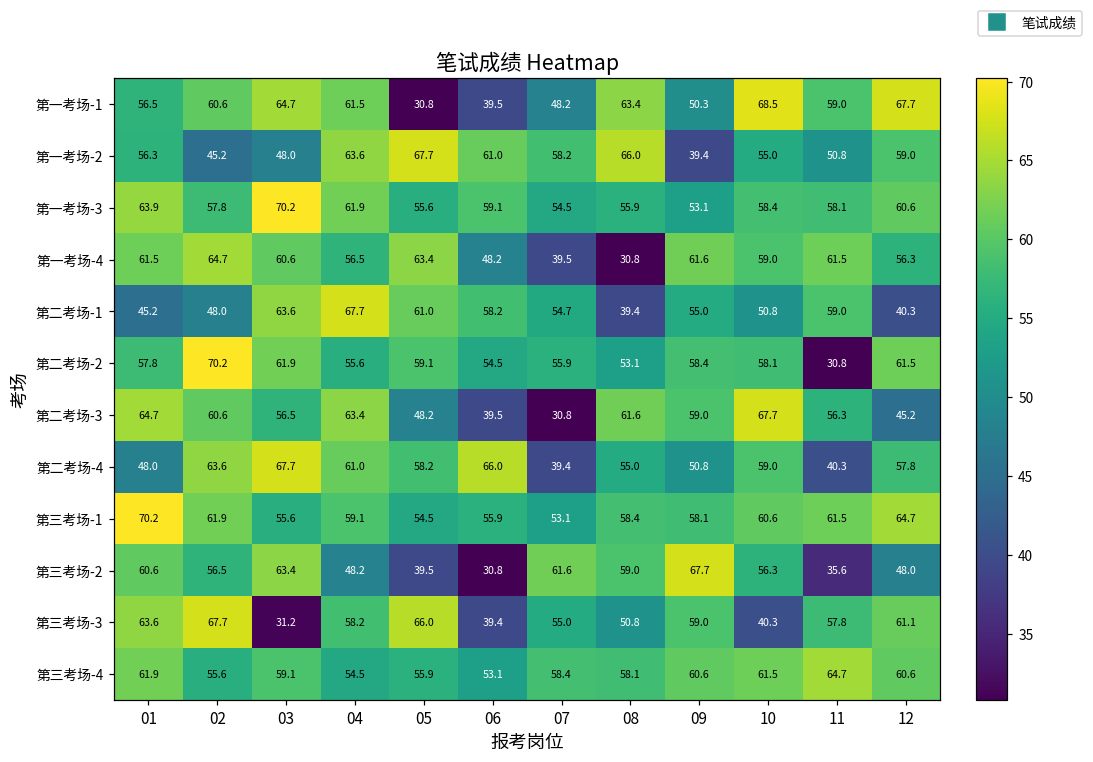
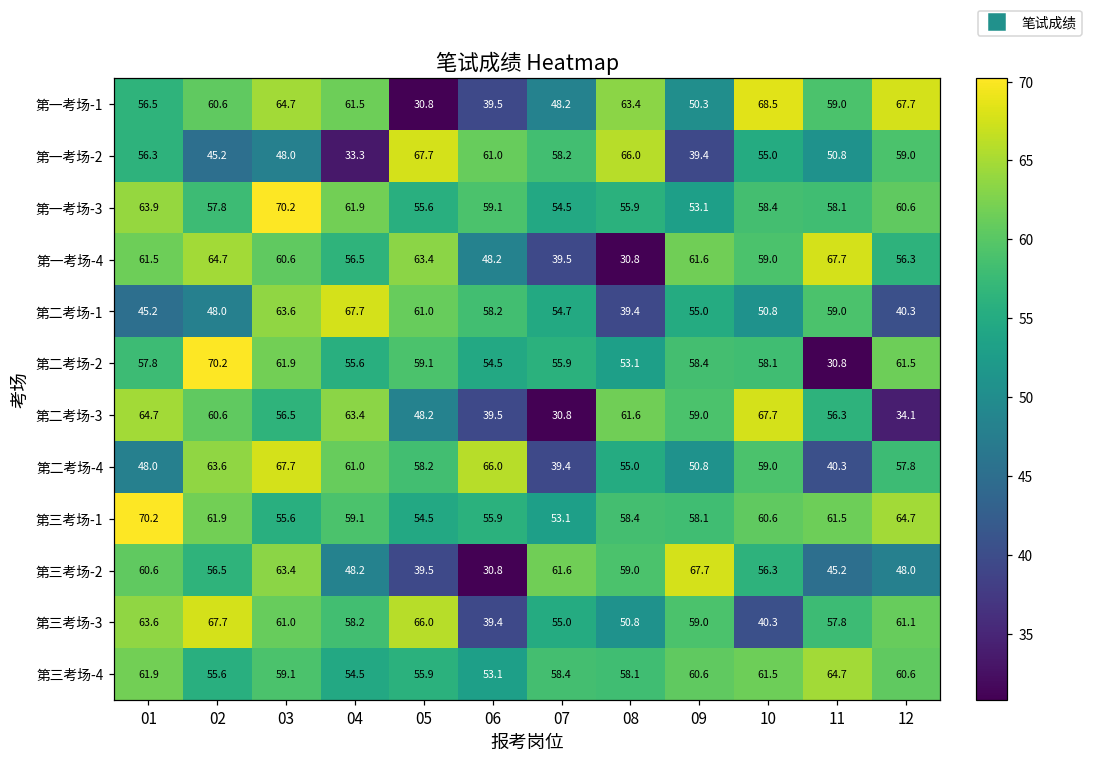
  {
    "第一考场-1": {
      "01": 56.5,
      "02": 60.6,
      "03": 64.7,
      "04": 61.5,
      "05": 30.8,
      "06": 39.5,
      "07": 48.2,
      "08": 63.4,
      "09": 50.3,
      "10": 68.5,
      "11": 59.0,
      "12": 67.7
    },
    "第一考场-2": {
      "01": 56.3,
      "02": 45.2,
      "03": 48.0,
-     "04": 63.6,
+     "04": 33.3,
      "05": 67.7,
      "06": 61.0,
      "07": 58.2,
      "08": 66.0,
      "09": 39.4,
      "10": 55.0,
      "11": 50.8,
      "12": 59.0
    },
    "第一考场-3": {
      "01": 63.9,
      "02": 57.8,
      "03": 70.2,
      "04": 61.9,
      "05": 55.6,
      "06": 59.1,
      "07": 54.5,
      "08": 55.9,
      "09": 53.1,
      "10": 58.4,
      "11": 58.1,
      "12": 60.6
    },
    "第一考场-4": {
      "01": 61.5,
      "02": 64.7,
      "03": 60.6,
      "04": 56.5,
      "05": 63.4,
      "06": 48.2,
      "07": 39.5,
      "08": 30.8,
      "09": 61.6,
      "10": 59.0,
-     "11": 61.5,
+     "11": 67.7,
      "12": 56.3
    },
    "第二考场-1": {
      "01": 45.2,
      "02": 48.0,
      "03": 63.6,
      "04": 67.7,
      "05": 61.0,
      "06": 58.2,
      "07": 54.7,
      "08": 39.4,
      "09": 55.0,
      "10": 50.8,
      "11": 59.0,
      "12": 40.3
    },
    "第二考场-2": {
      "01": 57.8,
      "02": 70.2,
      "03": 61.9,
      "04": 55.6,
      "05": 59.1,
      "06": 54.5,
      "07": 55.9,
      "08": 53.1,
      "09": 58.4,
      "10": 58.1,
      "11": 30.8,
      "12": 61.5
    },
    "第二考场-3": {
      "01": 64.7,
      "02": 60.6,
      "03": 56.5,
      "04": 63.4,
      "05": 48.2,
      "06": 39.5,
      "07": 30.8,
      "08": 61.6,
      "09": 59.0,
      "10": 67.7,
      "11": 56.3,
-     "12": 45.2
+     "12": 34.1
    },
    "第二考场-4": {
      "01": 48.0,
      "02": 63.6,
      "03": 67.7,
      "04": 61.0,
      "05": 58.2,
      "06": 66.0,
      "07": 39.4,
      "08": 55.0,
      "09": 50.8,
      "10": 59.0,
      "11": 40.3,
      "12": 57.8
    },
    "第三考场-1": {
      "01": 70.2,
      "02": 61.9,
      "03": 55.6,
      "04": 59.1,
      "05": 54.5,
      "06": 55.9,
      "07": 53.1,
      "08": 58.4,
      "09": 58.1,
      "10": 60.6,
      "11": 61.5,
      "12": 64.7
    },
    "第三考场-2": {
      "01": 60.6,
      "02": 56.5,
      "03": 63.4,
      "04": 48.2,
      "05": 39.5,
      "06": 30.8,
      "07": 61.6,
      "08": 59.0,
      "09": 67.7,
      "10": 56.3,
-     "11": 35.6,
+     "11": 45.2,
      "12": 48.0
    },
    "第三考场-3": {
      "01": 63.6,
      "02": 67.7,
-     "03": 31.2,
+     "03": 61.0,
      "04": 58.2,
      "05": 66.0,
      "06": 39.4,
      "07": 55.0,
      "08": 50.8,
      "09": 59.0,
      "10": 40.3,
      "11": 57.8,
      "12": 61.1
    },
    "第三考场-4": {
      "01": 61.9,
      "02": 55.6,
      "03": 59.1,
      "04": 54.5,
      "05": 55.9,
      "06": 53.1,
      "07": 58.4,
      "08": 58.1,
      "09": 60.6,
      "10": 61.5,
      "11": 64.7,
      "12": 60.6
    }
  }
